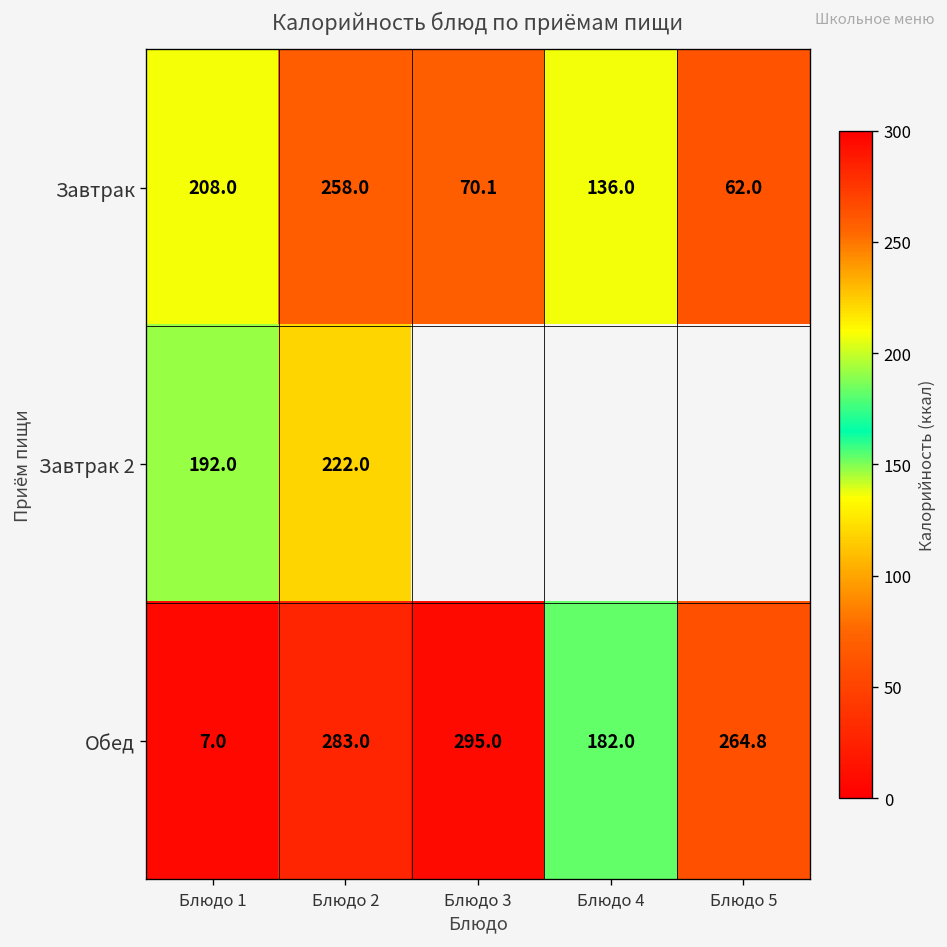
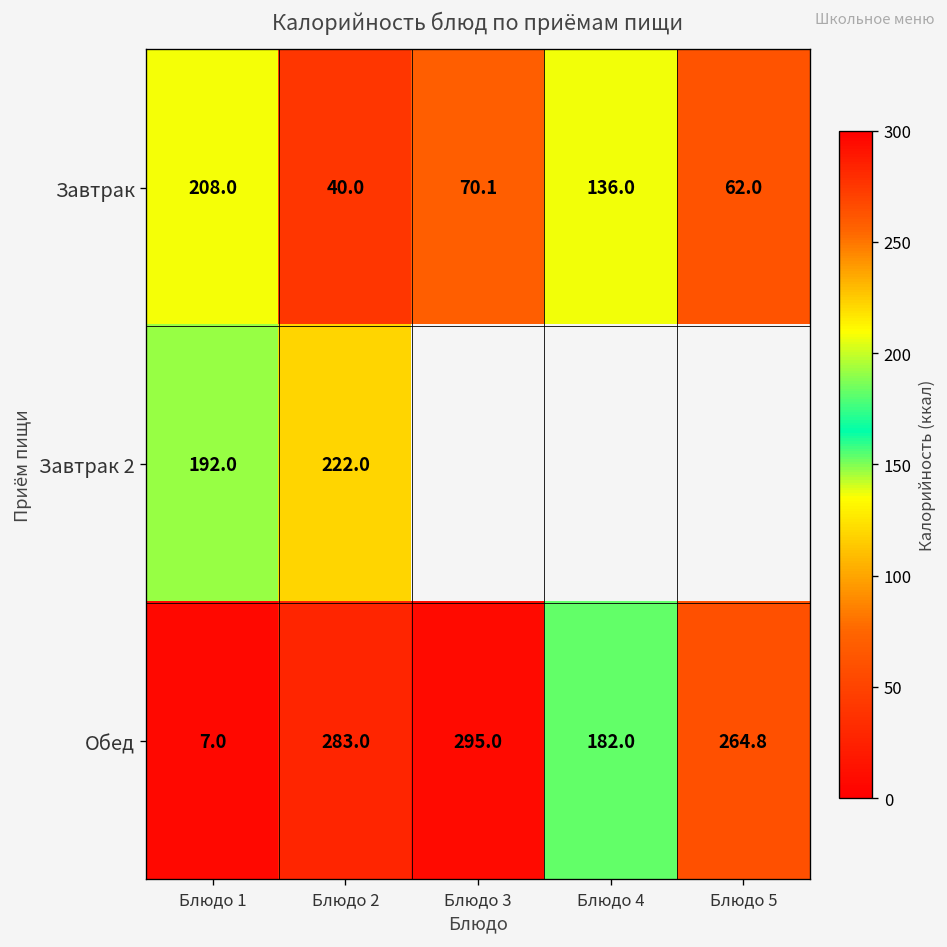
  {
    "Завтрак": {
      "Блюдо 1": 208.0,
-     "Блюдо 2": 258.0,
+     "Блюдо 2": 40.0,
      "Блюдо 3": 70.1,
      "Блюдо 4": 136.0,
      "Блюдо 5": 62.0
    },
    "Завтрак 2": {
      "Блюдо 1": 192.0,
      "Блюдо 2": 222.0
    },
    "Обед": {
      "Блюдо 1": 7.0,
      "Блюдо 2": 283.0,
      "Блюдо 3": 295.0,
      "Блюдо 4": 182.0,
      "Блюдо 5": 264.8
    }
  }
